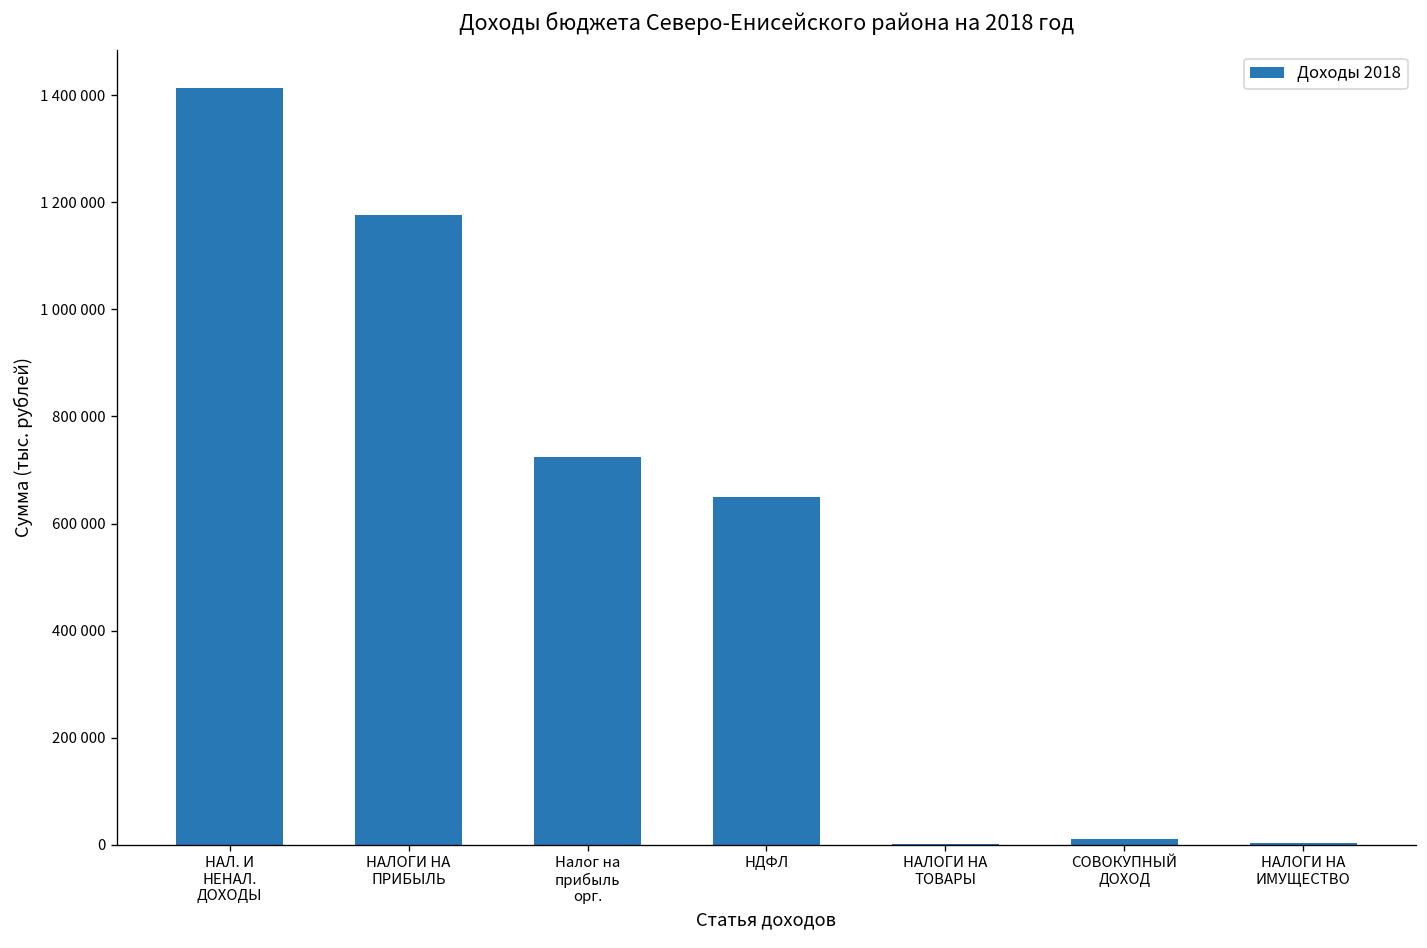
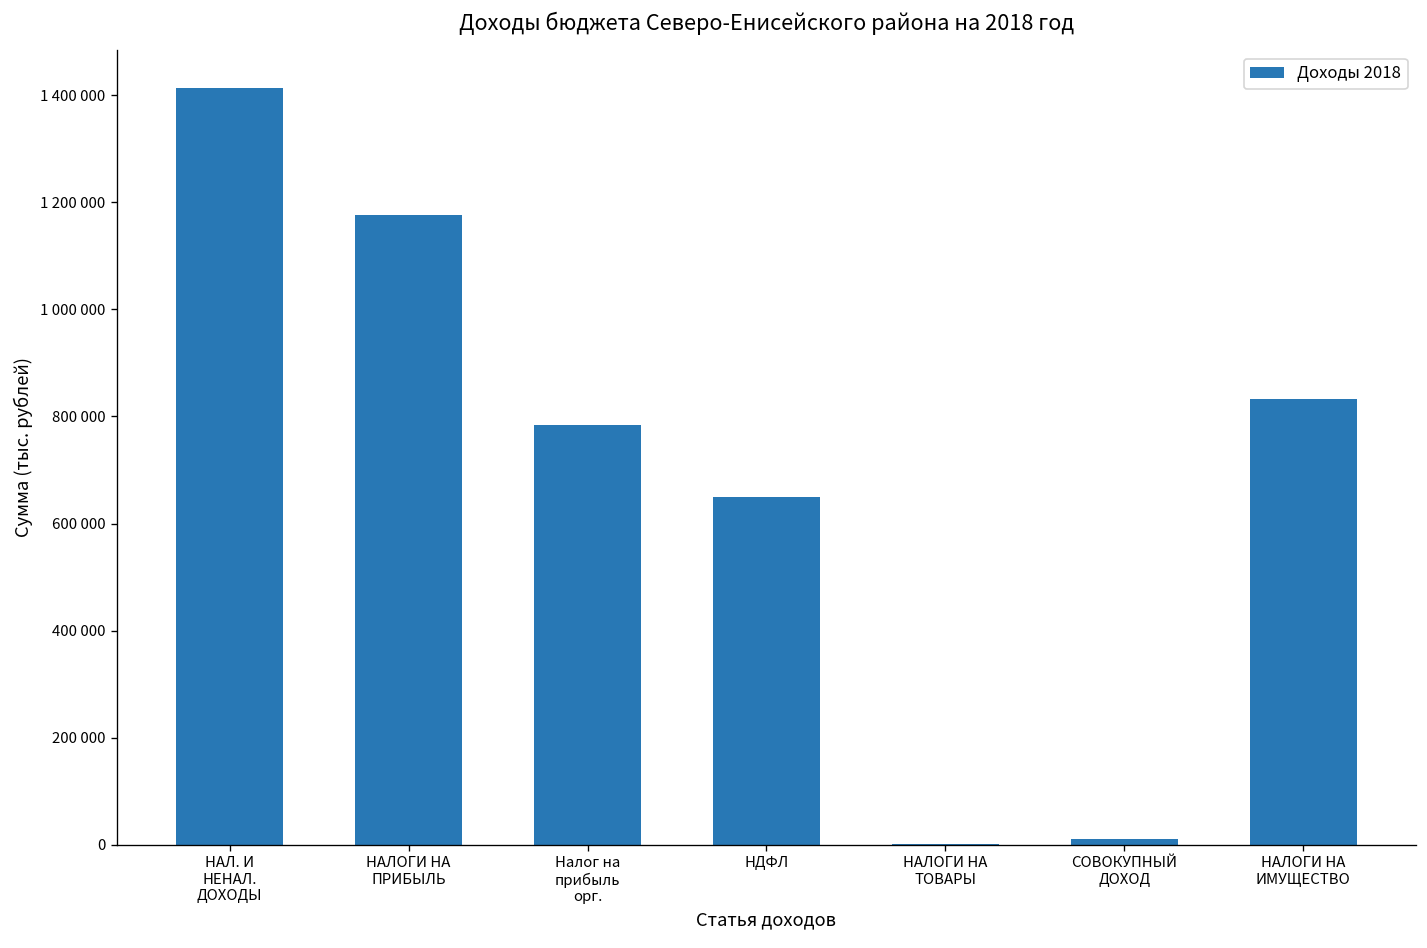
  {
    "НАЛ. И НЕНАЛ. ДОХОДЫ": 1410000,
    "НАЛОГИ НА ПРИБЫЛЬ": 1180000,
-   "Налог на прибыль орг.": 720000,
+   "Налог на прибыль орг.": 780000,
    "НДФЛ": 650000,
    "СОВОКУПНЫЙ ДОХОД": 10000,
-   "НАЛОГИ НА ИМУЩЕСТВО": 0
+   "НАЛОГИ НА ИМУЩЕСТВО": 830000
  }
